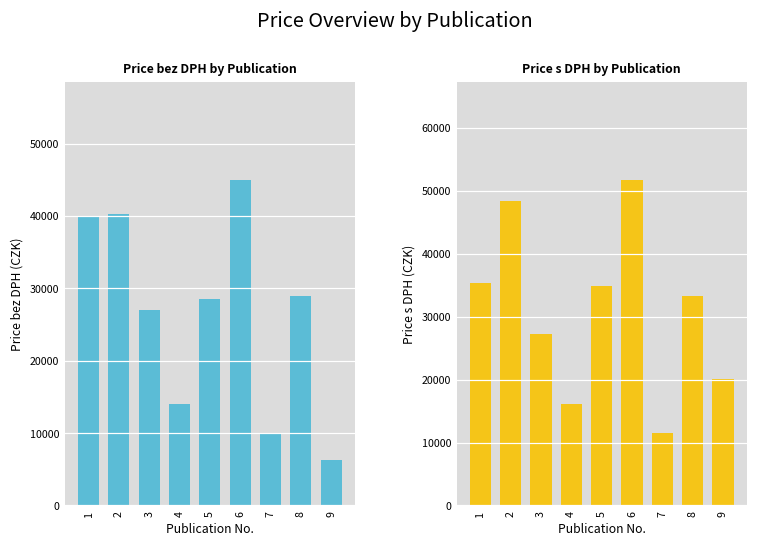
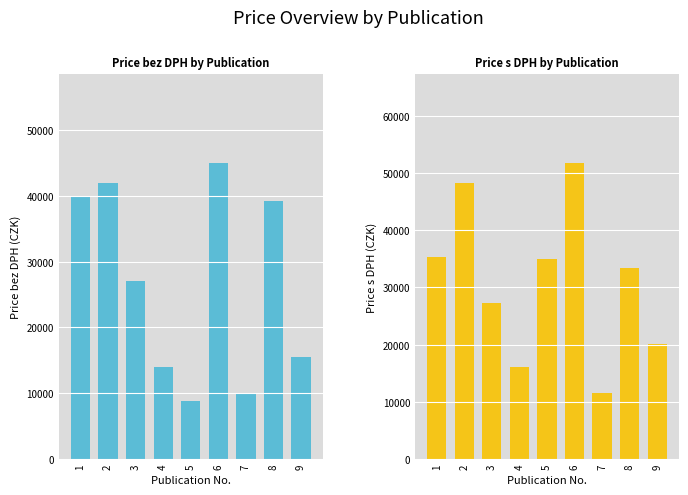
  {
    "Price bez DPH by Publication": {
      "1": 40000,
-     "2": 40000,
+     "2": 42000,
      "3": 27000,
      "4": 14000,
-     "5": 29000,
+     "5": 9000,
      "6": 45000,
      "7": 10000,
-     "8": 29000,
-     "9": 6000
+     "8": 39000,
+     "9": 16000
    },
    "Price s DPH by Publication": {
      "1": 35000,
      "2": 48000,
      "3": 27000,
      "4": 16000,
      "5": 35000,
      "6": 52000,
      "7": 12000,
      "8": 33000,
      "9": 20000
    }
  }
